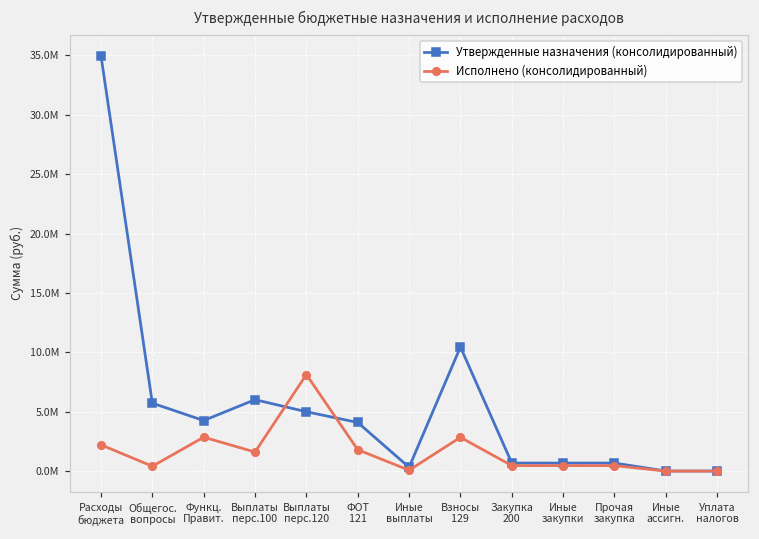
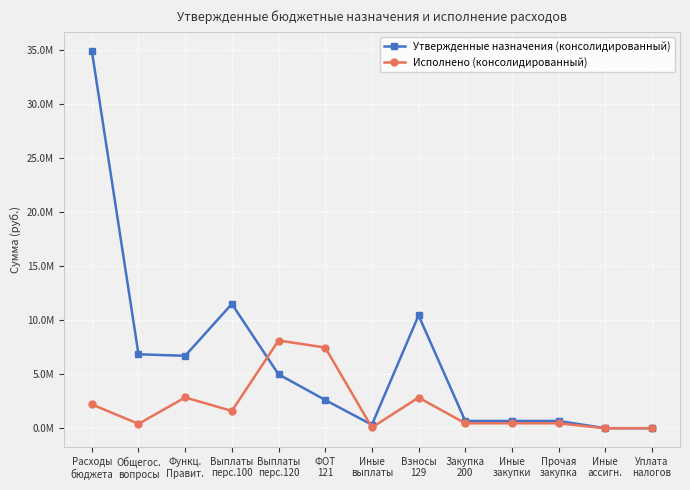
  {
    "Утвержденные назначения (консолидированный)": {
      "Расходы бюджета": 35000000,
-     "Общегос. вопросы": 5700000,
-     "Функц. Правит.": 4300000,
-     "Выплаты перс.100": 6000000,
+     "Общегос. вопросы": 6900000,
+     "Функц. Правит.": 6700000,
+     "Выплаты перс.100": 11500000,
      "Выплаты перс.120": 5000000,
-     "ФОТ 121": 4100000,
+     "ФОТ 121": 2600000,
      "Иные выплаты": 300000,
      "Взносы 129": 10500000
    },
    "Исполнено (консолидированный)": {
      "Расходы бюджета": 2200000,
      "Общегос. вопросы": 400000,
      "Функц. Правит.": 2900000,
      "Выплаты перс.100": 1600000,
      "Выплаты перс.120": 8100000,
-     "ФОТ 121": 1800000,
+     "ФОТ 121": 7500000,
      "Иные выплаты": 100000,
      "Взносы 129": 2800000
    }
  }
